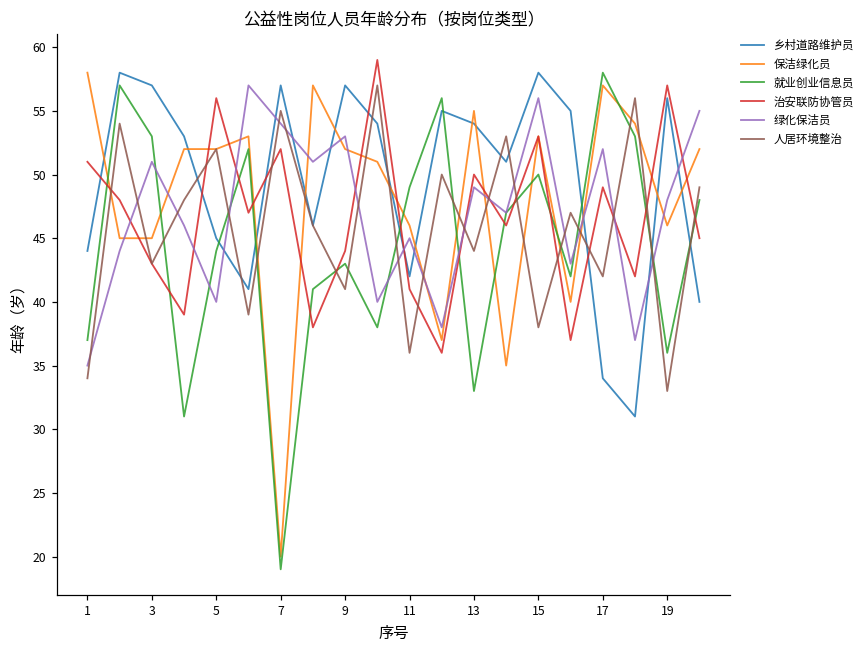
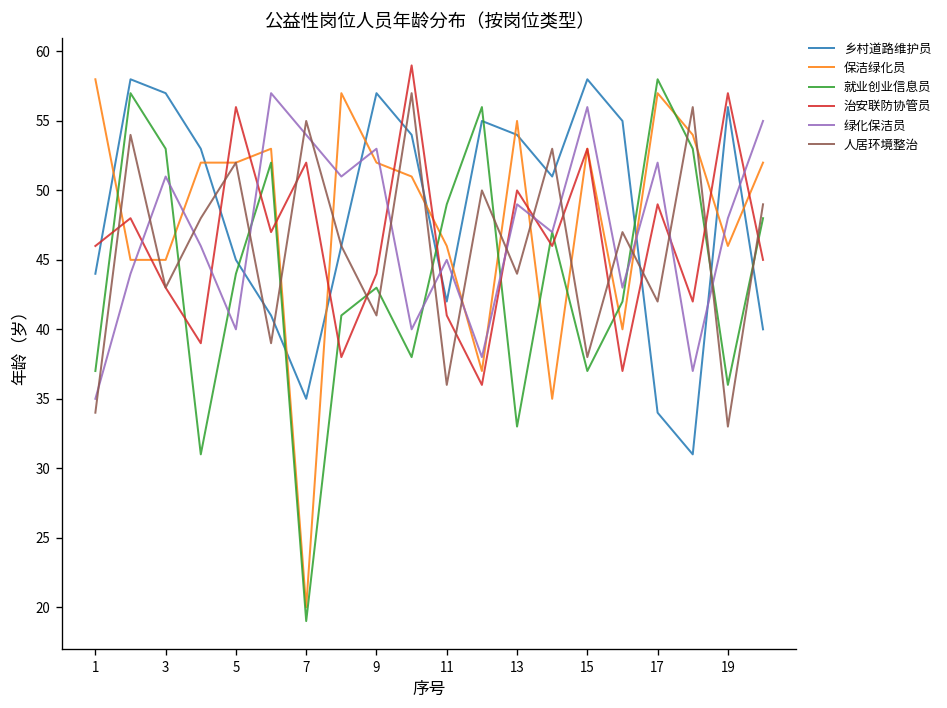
  {
    "乡村道路维护员": {
      "1": 44,
      "3": 57,
      "5": 45,
-     "7": 57,
+     "7": 35,
      "9": 57,
      "11": 42,
      "13": 54,
      "15": 58,
      "17": 34,
      "19": 56
    },
    "保洁绿化员": {
      "1": 58,
      "3": 45,
      "7": 20,
      "9": 52,
      "11": 46,
      "13": 55,
      "17": 57,
      "19": 46
    },
    "就业创业信息员": {
      "1": 37,
      "3": 53,
      "5": 44,
      "7": 19,
      "9": 43,
      "11": 49,
      "13": 33,
-     "15": 50,
+     "15": 37,
      "17": 58,
      "19": 36
    },
    "治安联防协管员": {
-     "1": 51,
+     "1": 46,
      "5": 56,
      "7": 52,
      "9": 44,
      "11": 41,
      "13": 50,
      "17": 49,
      "19": 57
    },
    "绿化保洁员": {
      "1": 35,
      "3": 51,
      "5": 40,
      "7": 54,
      "9": 53,
      "11": 45,
      "13": 49,
      "15": 56,
      "17": 52,
      "19": 48
    },
    "人居环境整治": {
      "1": 34,
      "7": 55,
      "9": 41,
      "11": 36,
      "13": 44,
      "15": 38,
      "17": 42,
      "19": 33
    }
  }
